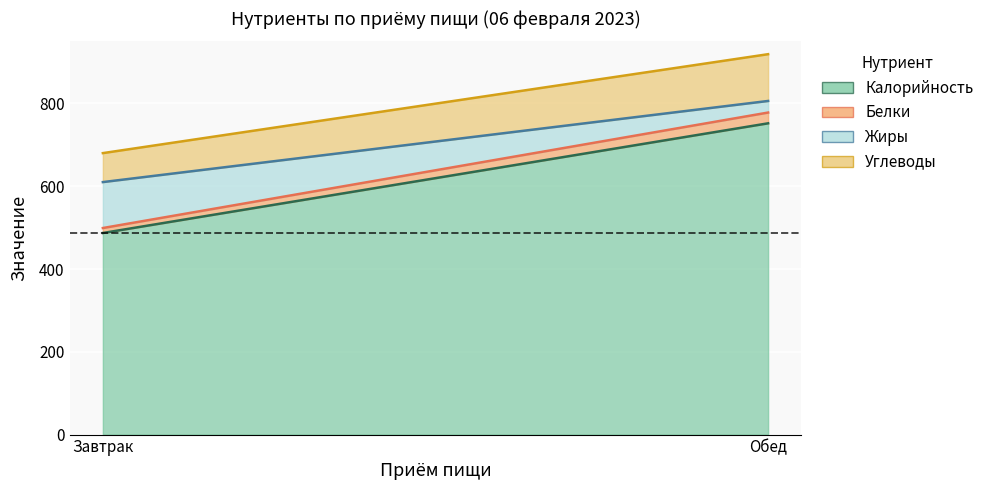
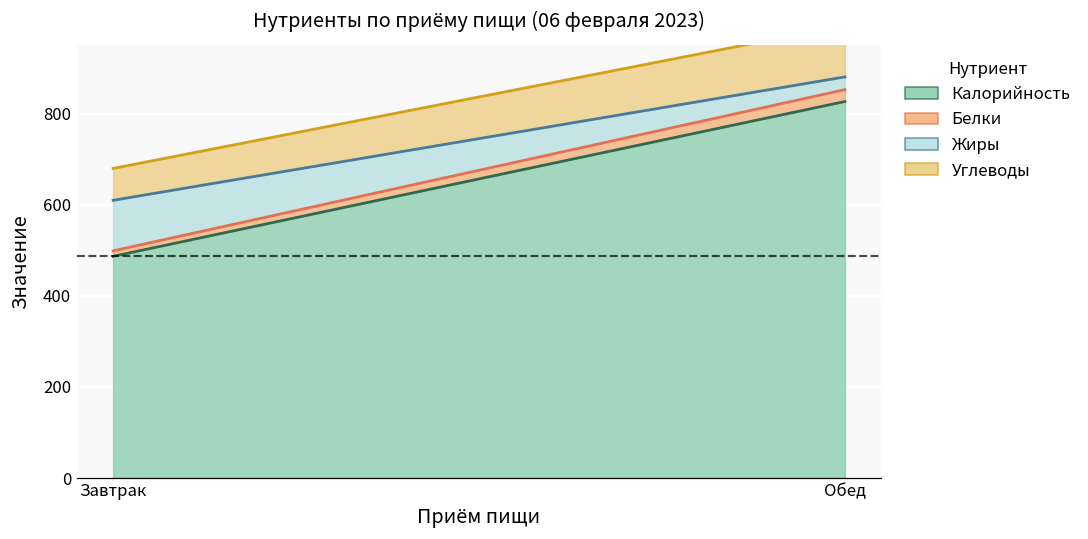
  {
    "Калорийность": {
      "Завтрак": 490,
-     "Обед": 750
+     "Обед": 830
    },
    "Жиры": {
      "Завтрак": 110,
      "Обед": 30
    }
  }
